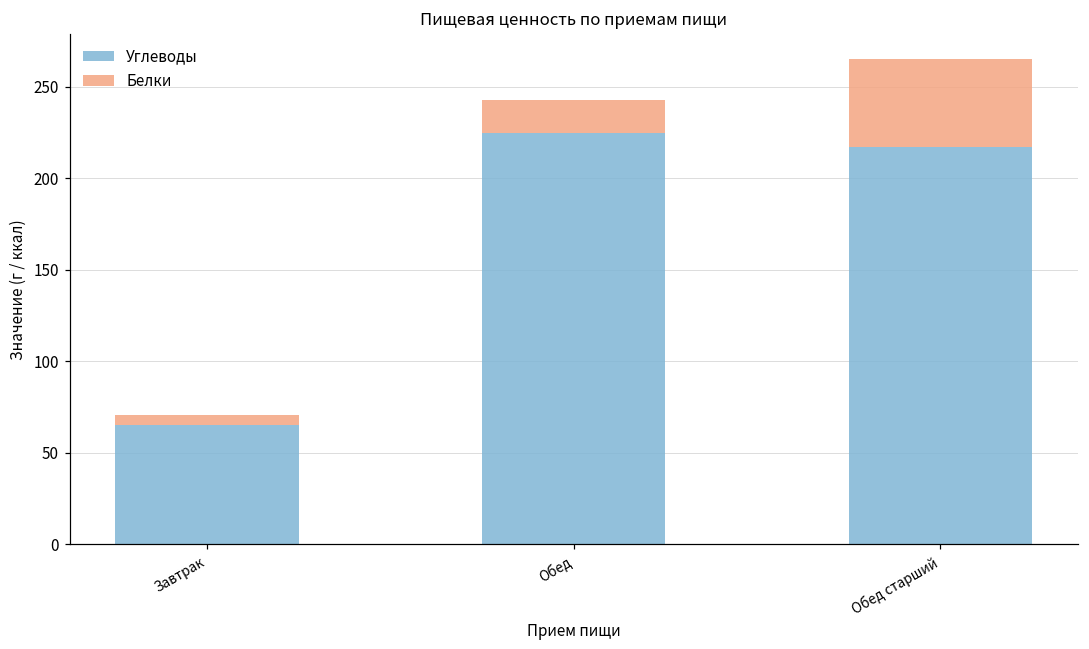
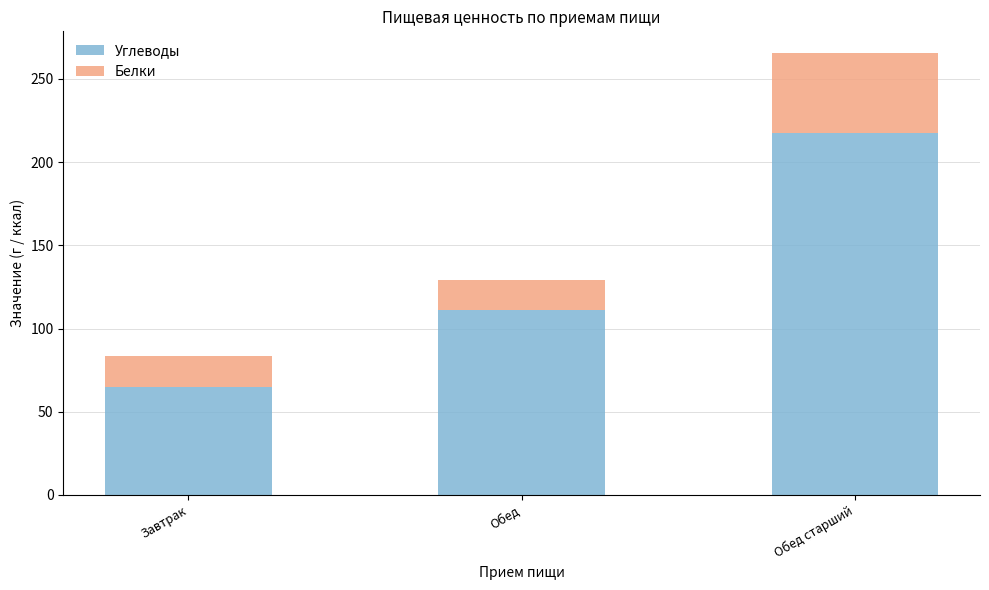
  {
    "Углеводы": {
      "Завтрак": 65,
-     "Обед": 225,
+     "Обед": 111,
      "Обед старший": 217
    },
    "Белки": {
-     "Завтрак": 6,
+     "Завтрак": 18,
      "Обед": 18,
      "Обед старший": 48
    }
  }
